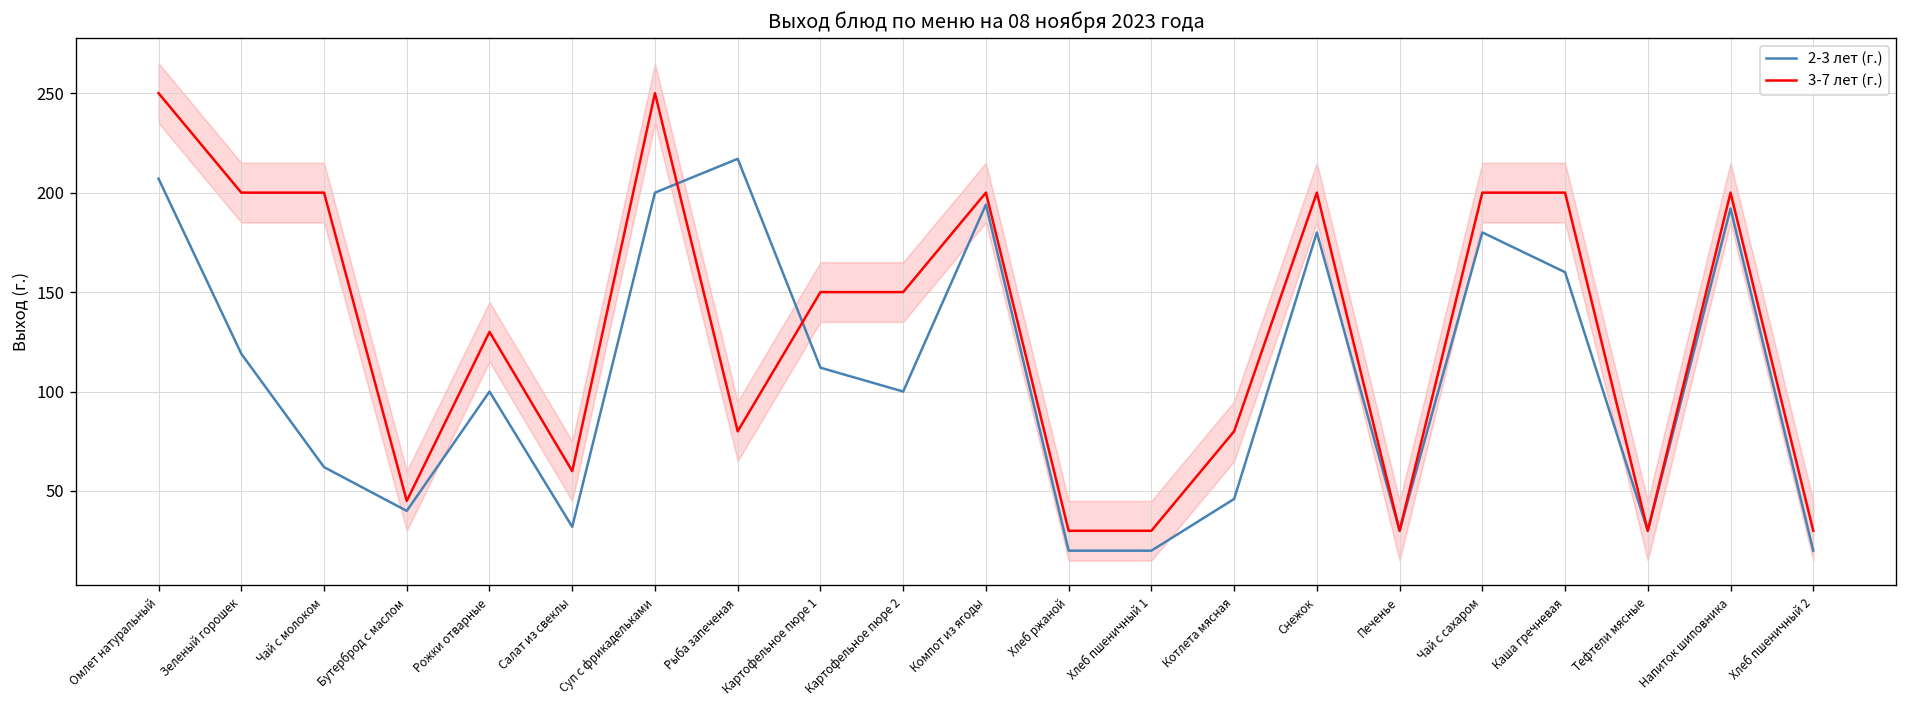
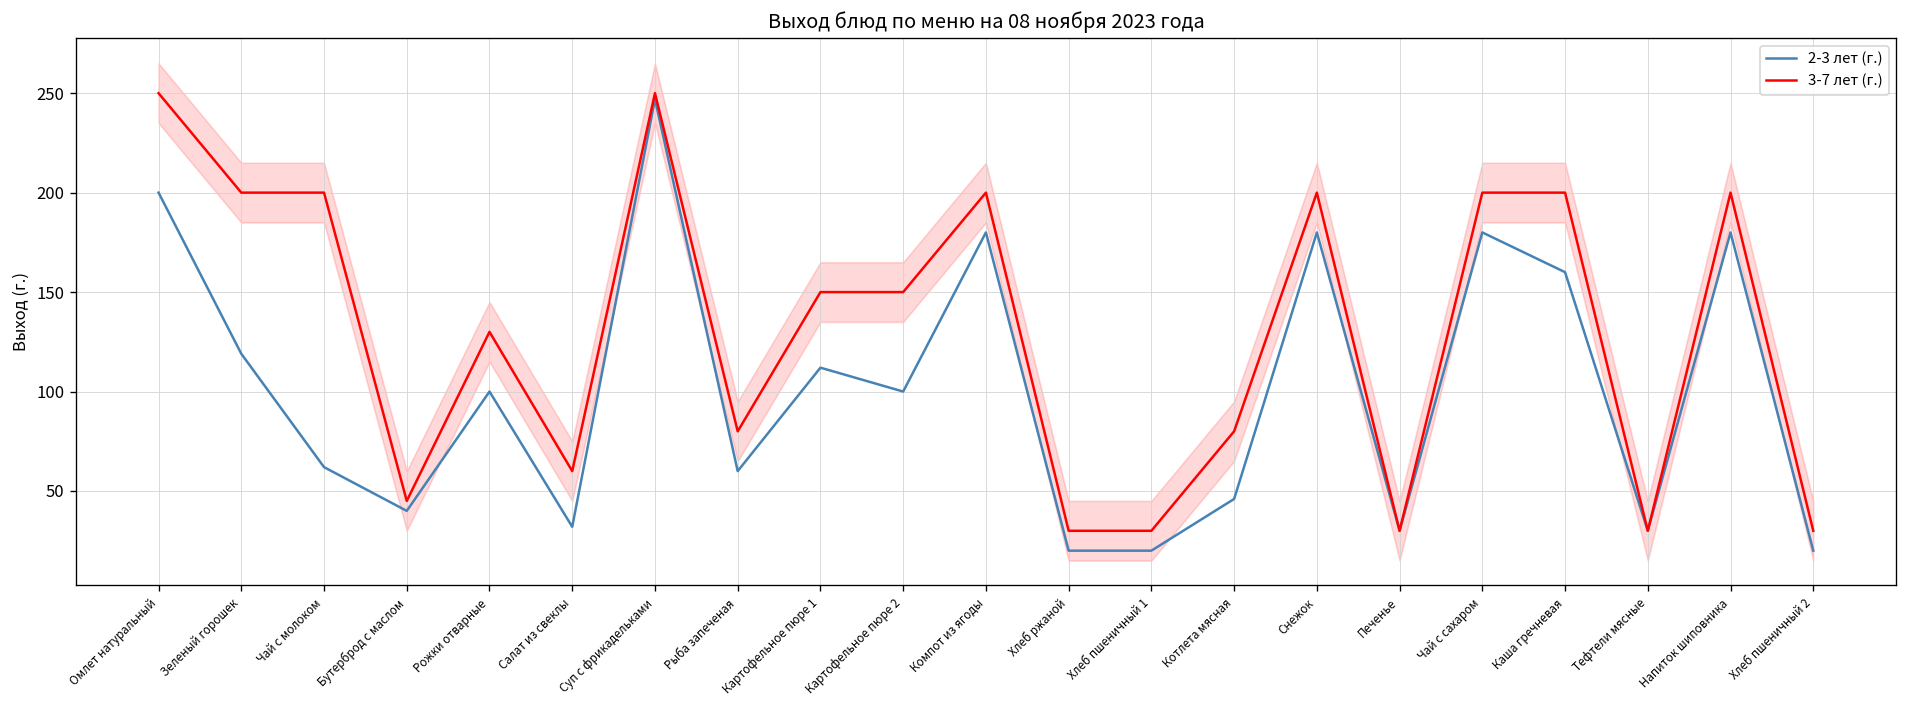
  {
    "2-3 лет (г.)": {
-     "Омлет натуральный": 207,
+     "Омлет натуральный": 200,
      "Зеленый горошек": 119,
      "Чай с молоком": 62,
      "Бутерброд с маслом": 40,
      "Рожки отварные": 100,
      "Салат из свеклы": 32,
-     "Суп с фрикадельками": 200,
-     "Рыба запеченая": 217,
+     "Суп с фрикадельками": 247,
+     "Рыба запеченая": 60,
      "Картофельное пюре 1": 112,
      "Картофельное пюре 2": 100,
-     "Компот из ягоды": 194,
+     "Компот из ягоды": 180,
      "Хлеб ржаной": 20,
      "Хлеб пшеничный 1": 20,
      "Котлета мясная": 46,
      "Снежок": 180,
      "Чай с сахаром": 180,
      "Каша гречневая": 160,
-     "Напиток шиповника": 192,
+     "Напиток шиповника": 180,
      "Хлеб пшеничный 2": 20
    }
  }
